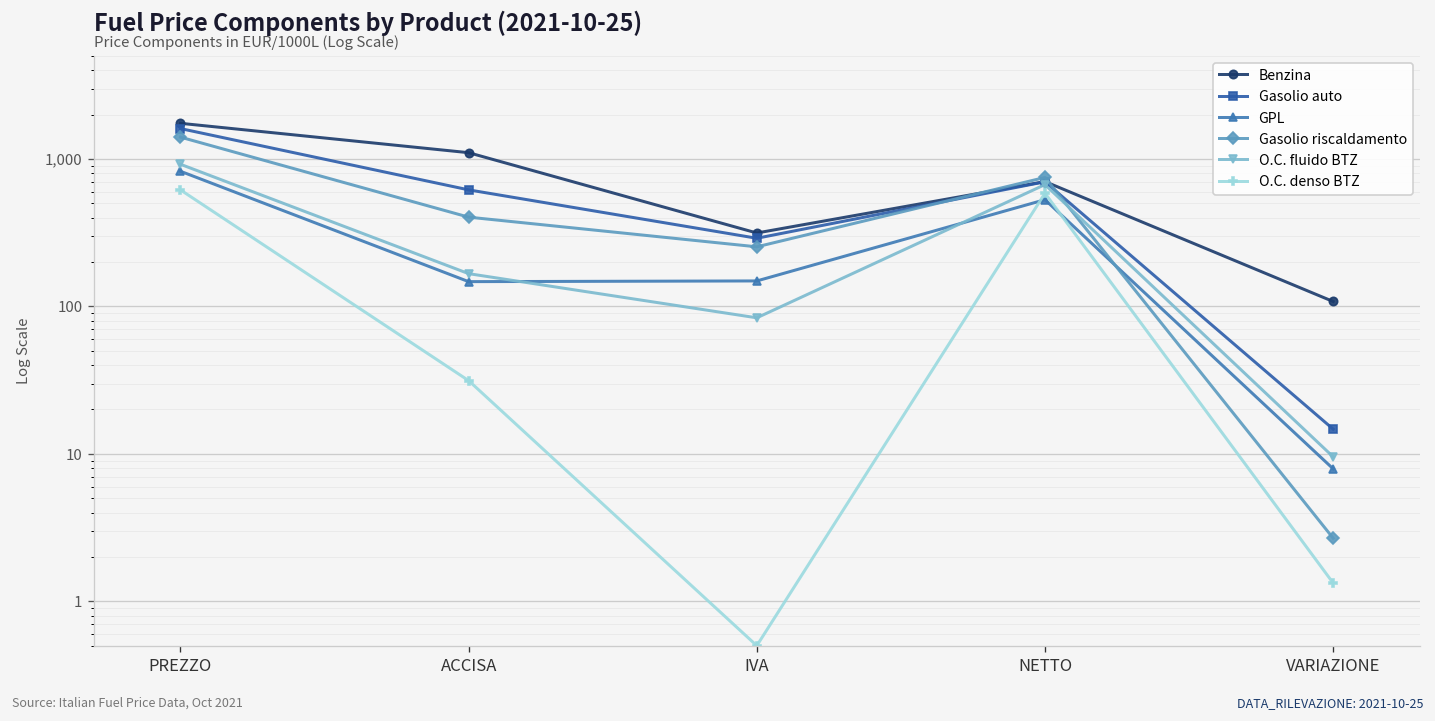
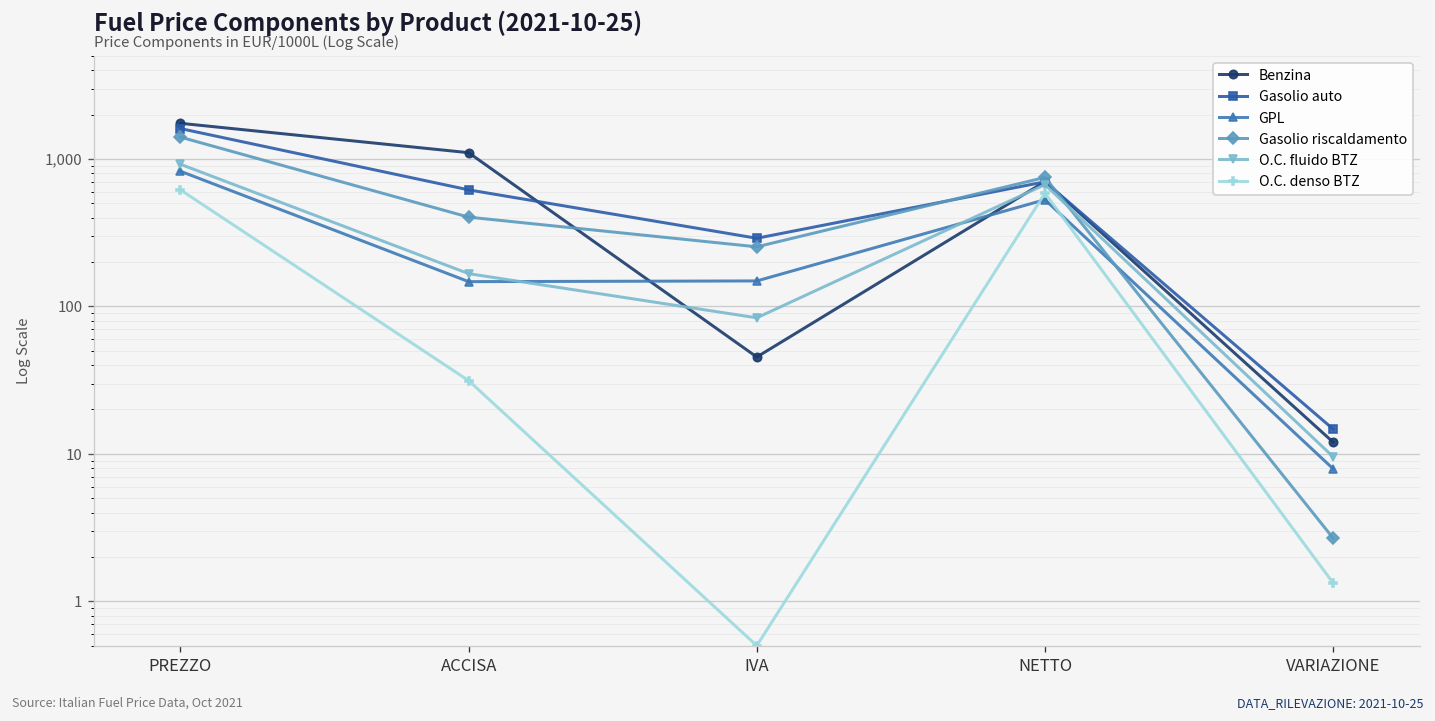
  {
    "Benzina": {
      "PREZZO": "1,700",
      "ACCISA": "1,100",
-     "IVA": "310",
-     "VARIAZIONE": "110"
+     "IVA": "45",
+     "VARIAZIONE": "12"
    }
  }
